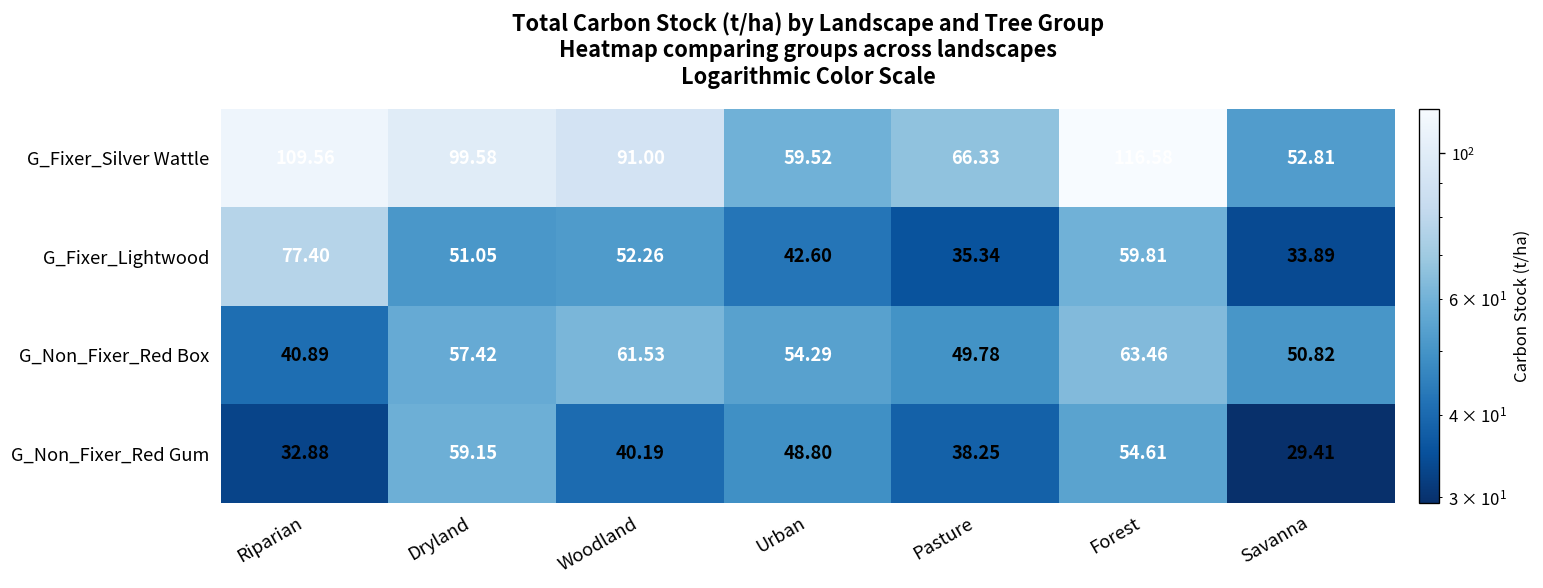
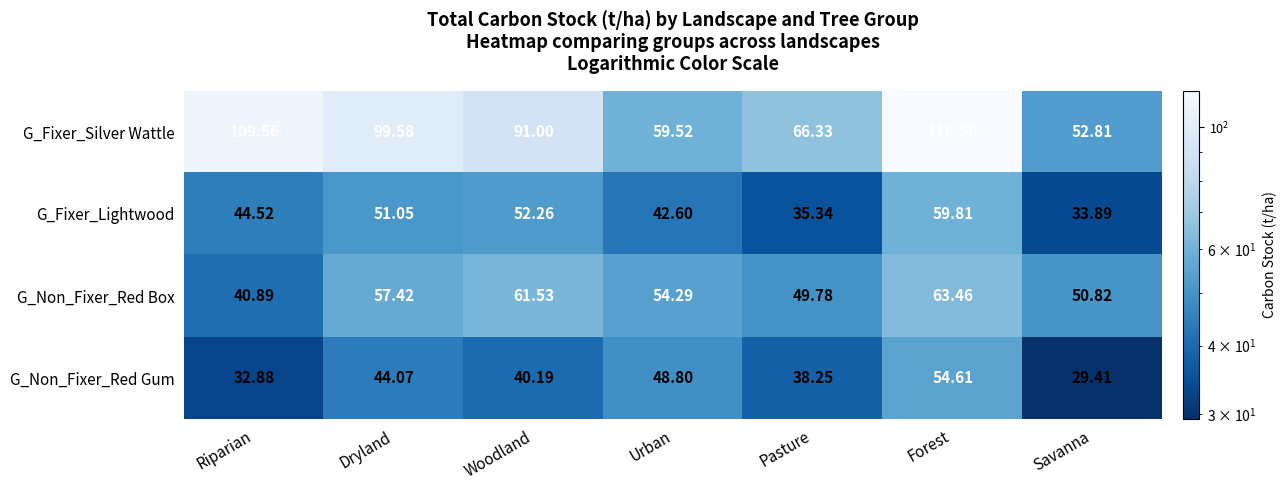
  {
    "G_Fixer_Silver Wattle": {
      "Urban": 59.52,
      "Pasture": 66.33,
      "Savanna": 52.81
    },
    "G_Fixer_Lightwood": {
-     "Riparian": 77.40,
+     "Riparian": 44.52,
      "Dryland": 51.05,
      "Woodland": 52.26,
      "Urban": 42.60,
      "Pasture": 35.34,
      "Forest": 59.81,
      "Savanna": 33.89
    },
    "G_Non_Fixer_Red Box": {
      "Riparian": 40.89,
      "Dryland": 57.42,
      "Woodland": 61.53,
      "Urban": 54.29,
      "Pasture": 49.78,
      "Forest": 63.46,
      "Savanna": 50.82
    },
    "G_Non_Fixer_Red Gum": {
      "Riparian": 32.88,
-     "Dryland": 59.15,
+     "Dryland": 44.07,
      "Woodland": 40.19,
      "Urban": 48.80,
      "Pasture": 38.25,
      "Forest": 54.61,
      "Savanna": 29.41
    }
  }
